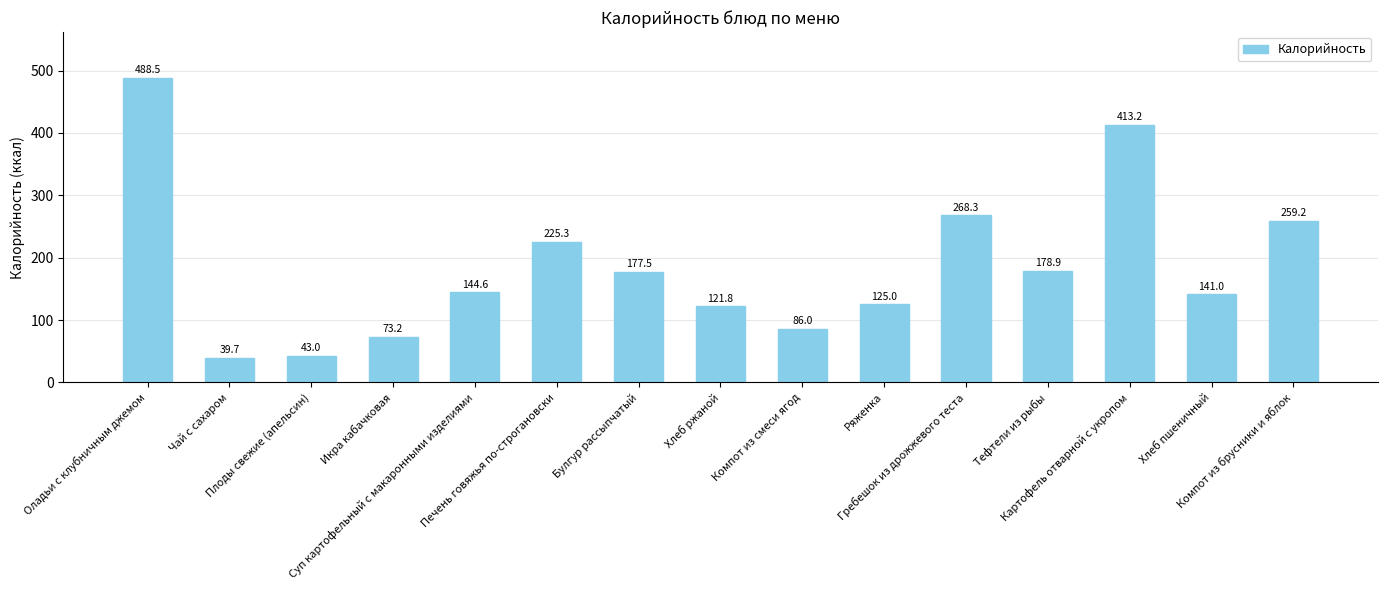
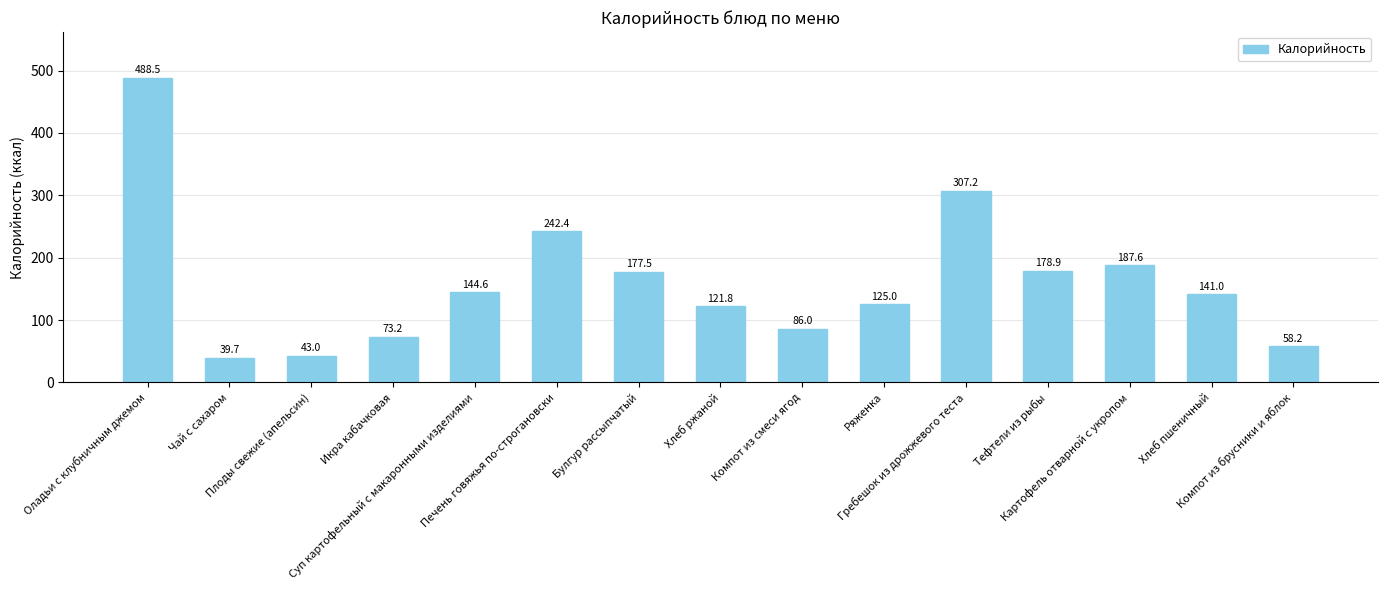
  {
    "Оладьи с клубничным джемом": 488.5,
    "Чай с сахаром": 39.7,
    "Плоды свежие (апельсин)": 43.0,
    "Икра кабачковая": 73.2,
    "Суп картофельный с макаронными изделиями": 144.6,
-   "Печень говяжья по-строгановски": 225.3,
+   "Печень говяжья по-строгановски": 242.4,
    "Булгур рассыпчатый": 177.5,
    "Хлеб ржаной": 121.8,
    "Компот из смеси ягод": 86.0,
    "Ряженка": 125.0,
-   "Гребешок из дрожжевого теста": 268.3,
+   "Гребешок из дрожжевого теста": 307.2,
    "Тефтели из рыбы": 178.9,
-   "Картофель отварной с укропом": 413.2,
+   "Картофель отварной с укропом": 187.6,
    "Хлеб пшеничный": 141.0,
-   "Компот из брусники и яблок": 259.2
+   "Компот из брусники и яблок": 58.2
  }
